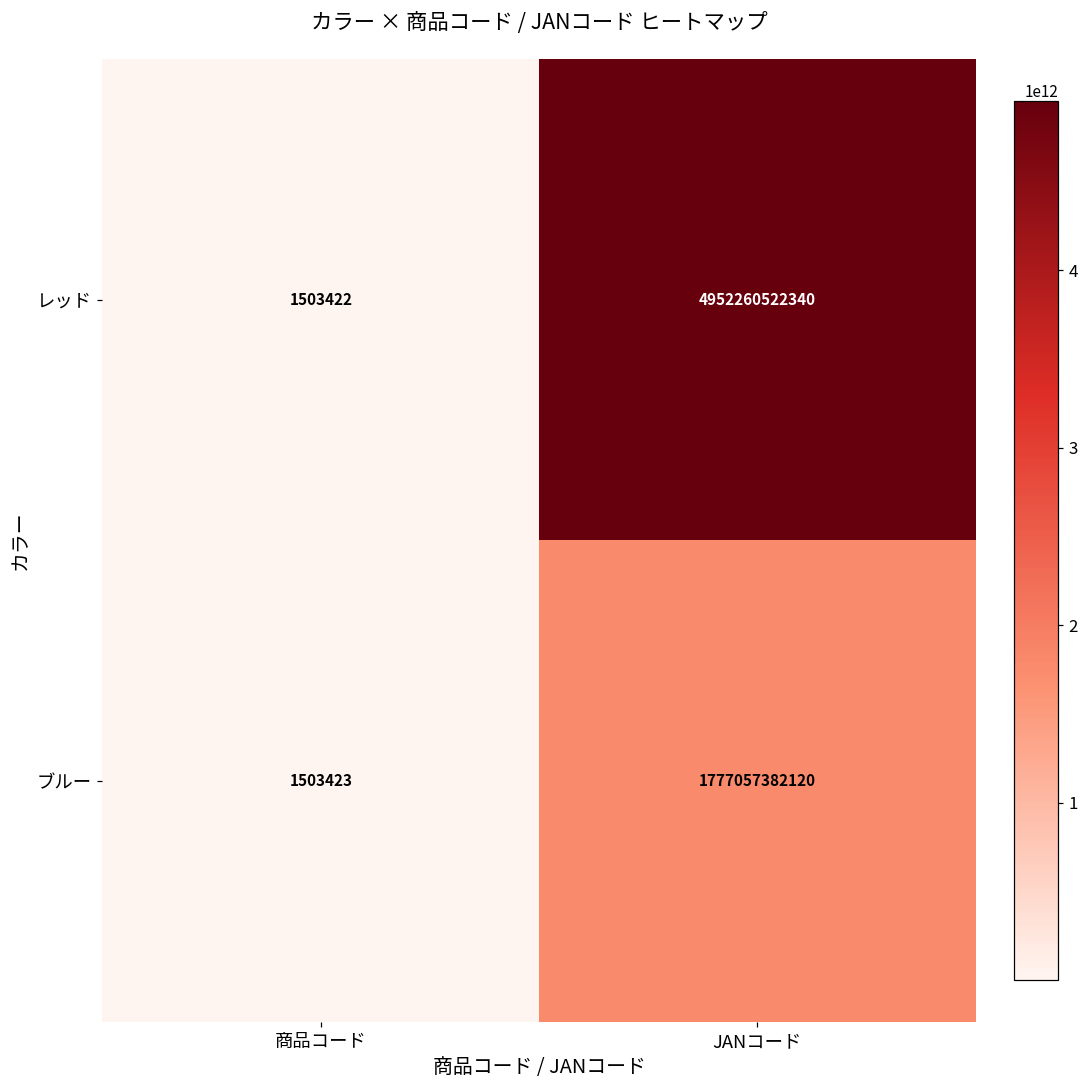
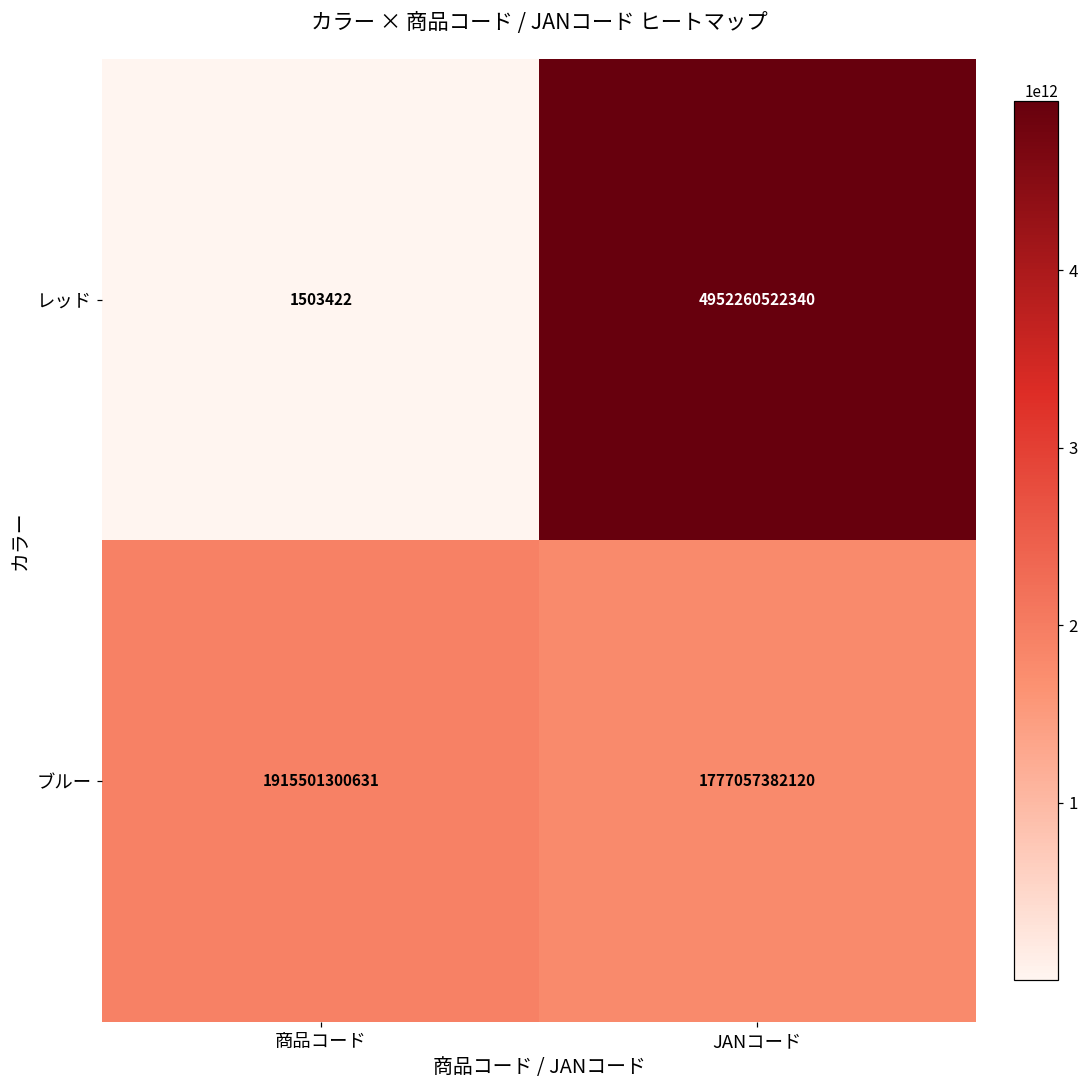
  {
    "レッド": {
      "商品コード": 1503422,
      "JANコード": 4952260522340
    },
    "ブルー": {
-     "商品コード": 1503423,
+     "商品コード": 1915501300631,
      "JANコード": 1777057382120
    }
  }
